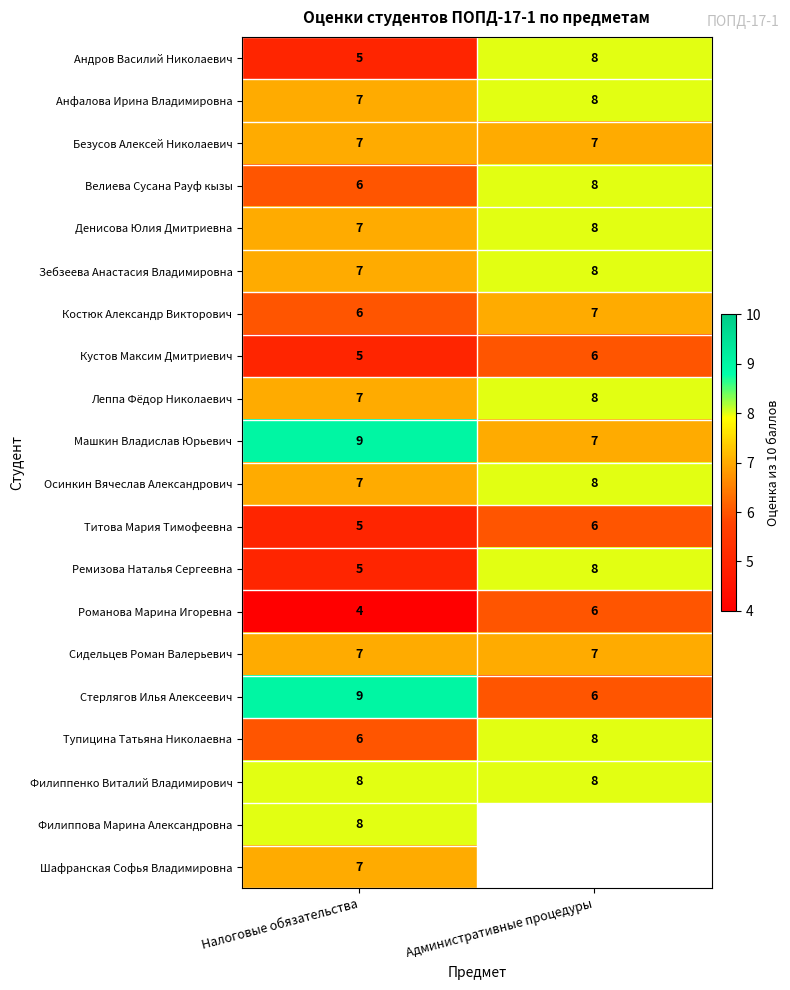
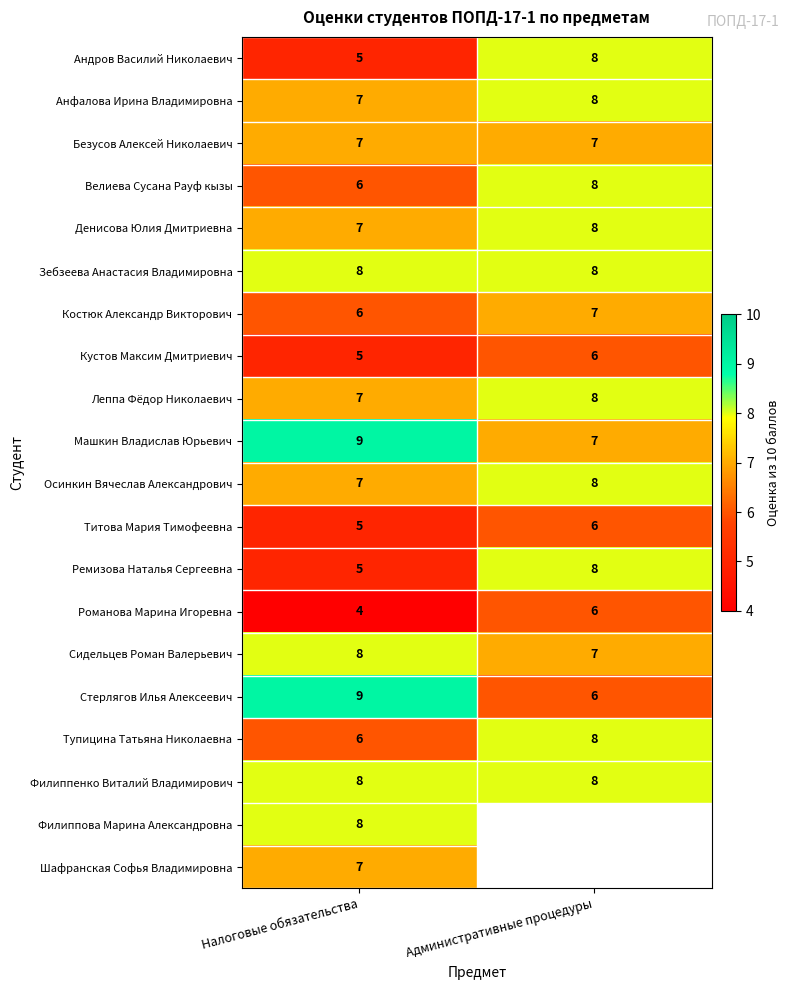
  {
    "Андров Василий Николаевич": {
      "Налоговые обязательства": 5,
      "Административные процедуры": 8
    },
    "Анфалова Ирина Владимировна": {
      "Налоговые обязательства": 7,
      "Административные процедуры": 8
    },
    "Безусов Алексей Николаевич": {
      "Налоговые обязательства": 7,
      "Административные процедуры": 7
    },
    "Велиева Сусана Рауф кызы": {
      "Налоговые обязательства": 6,
      "Административные процедуры": 8
    },
    "Денисова Юлия Дмитриевна": {
      "Налоговые обязательства": 7,
      "Административные процедуры": 8
    },
    "Зебзеева Анастасия Владимировна": {
-     "Налоговые обязательства": 7,
+     "Налоговые обязательства": 8,
      "Административные процедуры": 8
    },
    "Костюк Александр Викторович": {
      "Налоговые обязательства": 6,
      "Административные процедуры": 7
    },
    "Кустов Максим Дмитриевич": {
      "Налоговые обязательства": 5,
      "Административные процедуры": 6
    },
    "Леппа Фёдор Николаевич": {
      "Налоговые обязательства": 7,
      "Административные процедуры": 8
    },
    "Машкин Владислав Юрьевич": {
      "Налоговые обязательства": 9,
      "Административные процедуры": 7
    },
    "Осинкин Вячеслав Александрович": {
      "Налоговые обязательства": 7,
      "Административные процедуры": 8
    },
    "Титова Мария Тимофеевна": {
      "Налоговые обязательства": 5,
      "Административные процедуры": 6
    },
    "Ремизова Наталья Сергеевна": {
      "Налоговые обязательства": 5,
      "Административные процедуры": 8
    },
    "Романова Марина Игоревна": {
      "Налоговые обязательства": 4,
      "Административные процедуры": 6
    },
    "Сидельцев Роман Валерьевич": {
-     "Налоговые обязательства": 7,
+     "Налоговые обязательства": 8,
      "Административные процедуры": 7
    },
    "Стерлягов Илья Алексеевич": {
      "Налоговые обязательства": 9,
      "Административные процедуры": 6
    },
    "Тупицина Татьяна Николаевна": {
      "Налоговые обязательства": 6,
      "Административные процедуры": 8
    },
    "Филиппенко Виталий Владимирович": {
      "Налоговые обязательства": 8,
      "Административные процедуры": 8
    },
    "Филиппова Марина Александровна": {
      "Налоговые обязательства": 8
    },
    "Шафранская Софья Владимировна": {
      "Налоговые обязательства": 7
    }
  }
